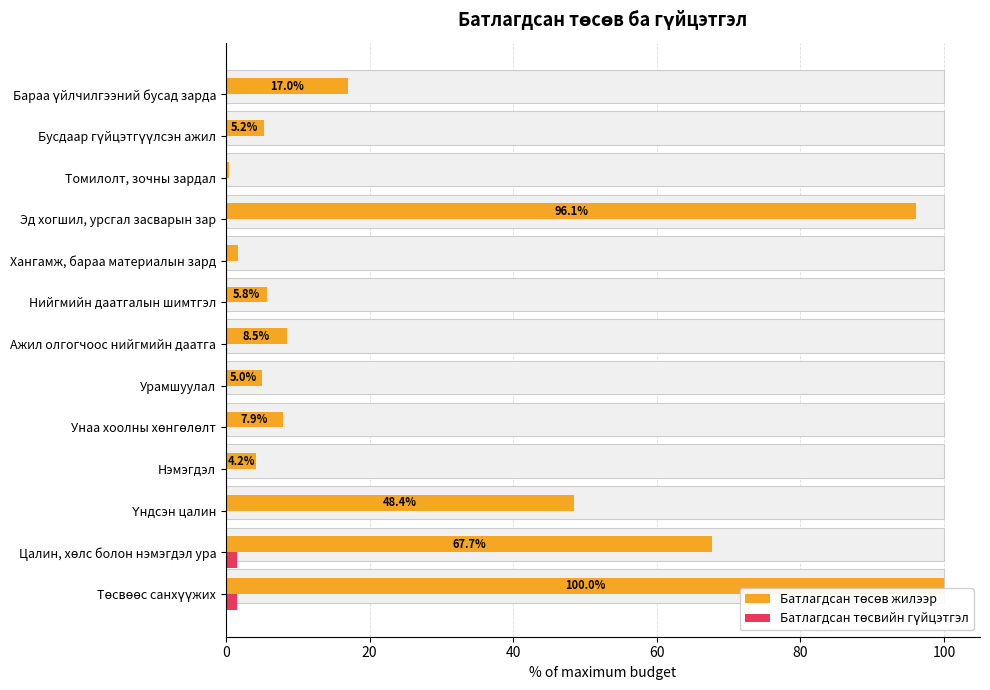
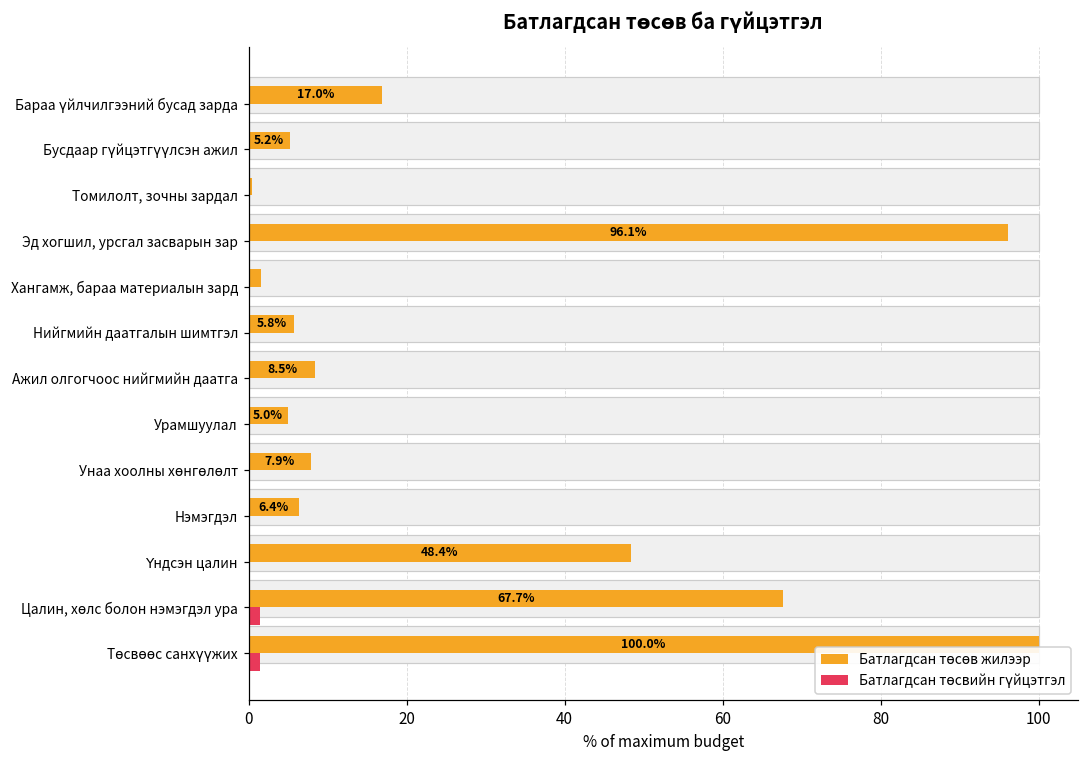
  {
    "Батлагдсан төсөв жилээр": {
-     "Нэмэгдэл": "4.2%",
+     "Нэмэгдэл": "6.4%",
      "Төсвөөс санхүүжих": "100.0%"
    },
    "Батлагдсан төсвийн гүйцэтгэл": {
      "Бараа үйлчилгээний бусад зарда": "0",
      "Бусдаар гүйцэтгүүлсэн ажил": "0",
      "Томилолт, зочны зардал": "0",
      "Эд хогшил, урсгал засварын зар": "0",
      "Хангамж, бараа материалын зард": "0",
      "Нийгмийн даатгалын шимтгэл": "0",
      "Ажил олгогчоос нийгмийн даатга": "0",
      "Урамшуулал": "0",
      "Унаа хоолны хөнгөлөлт": "0",
      "Нэмэгдэл": "0",
      "Үндсэн цалин": "0",
      "Цалин, хөлс болон нэмэгдэл ура": "1",
      "Төсвөөс санхүүжих": "1"
    }
  }
